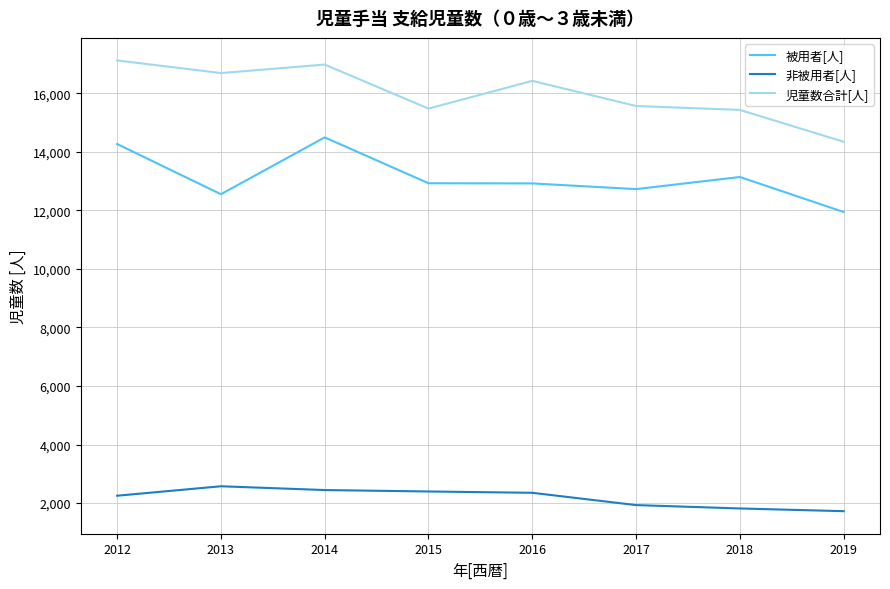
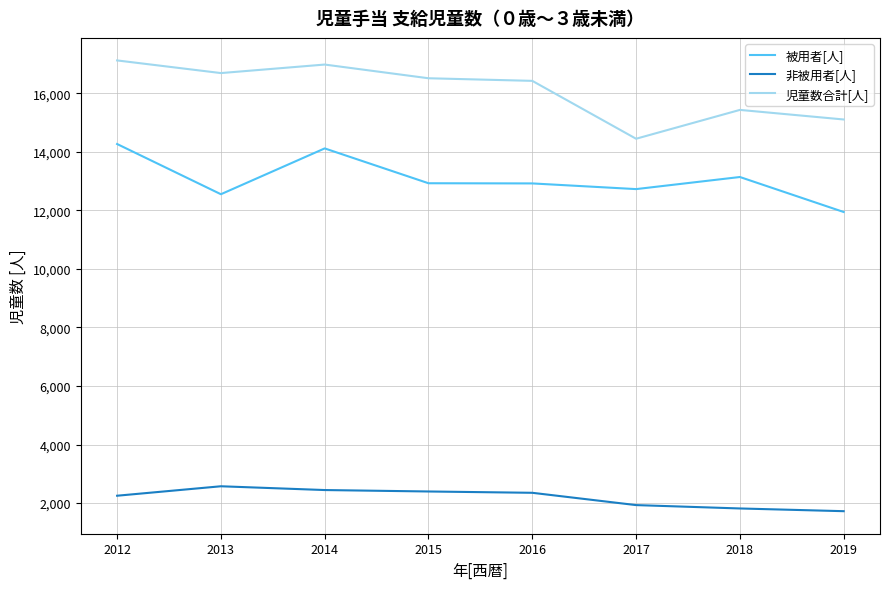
  {
    "被用者[人]": {
      "2012": "14,300",
      "2013": "12,600",
-     "2014": "14,500",
+     "2014": "14,100",
      "2015": "12,900",
      "2016": "12,900",
      "2017": "12,700",
      "2018": "13,100",
      "2019": "11,900"
    },
    "非被用者[人]": {
      "2012": "2,300",
      "2013": "2,600",
      "2014": "2,400",
      "2015": "2,400",
      "2016": "2,400",
      "2017": "1,900",
      "2018": "1,800",
      "2019": "1,700"
    },
    "児童数合計[人]": {
      "2012": "17,100",
      "2013": "16,700",
      "2014": "17,000",
-     "2015": "15,500",
+     "2015": "16,500",
      "2016": "16,400",
-     "2017": "15,600",
+     "2017": "14,400",
      "2018": "15,400",
-     "2019": "14,300"
+     "2019": "15,100"
    }
  }
